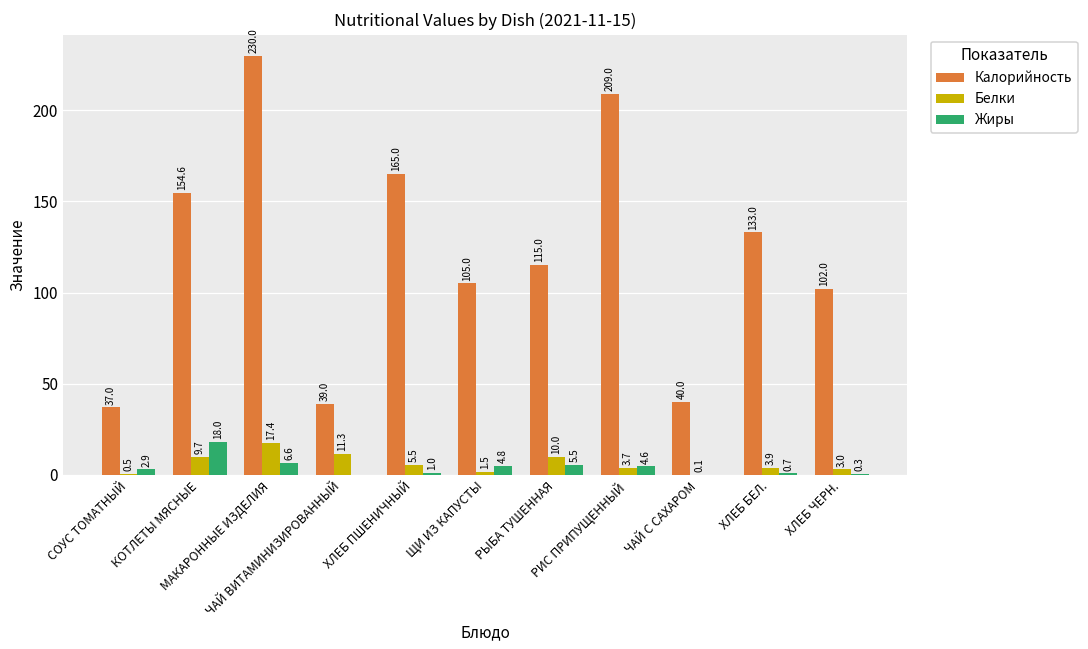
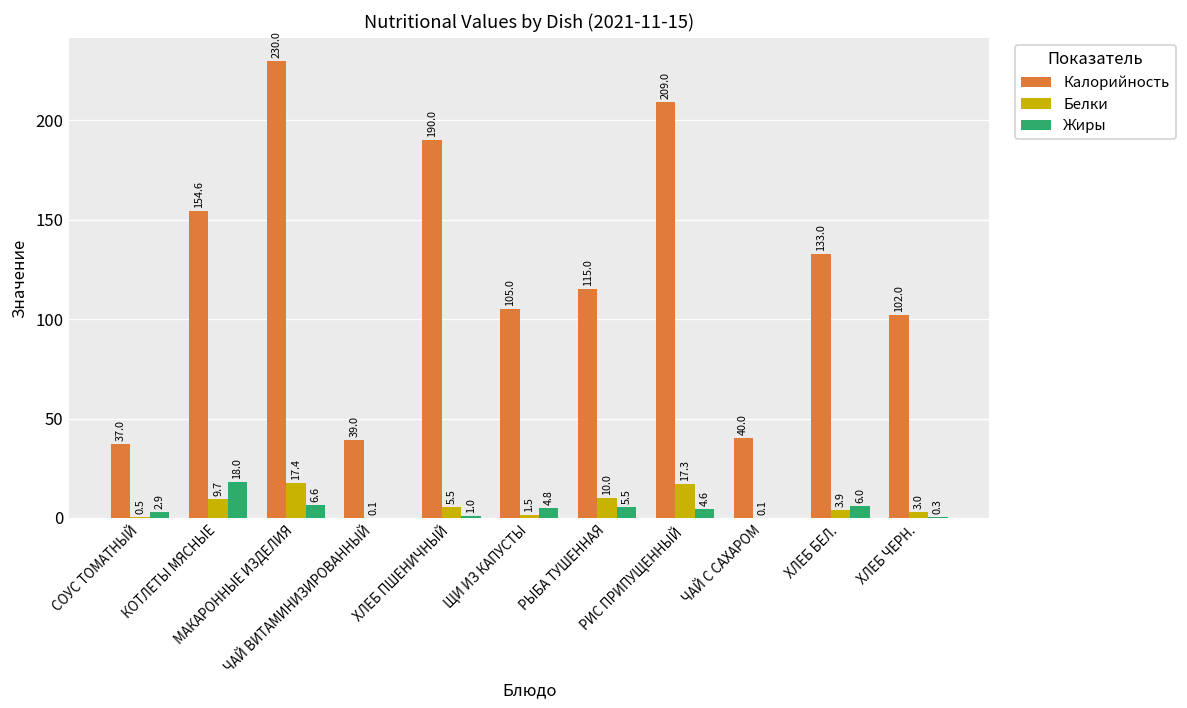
  {
    "Калорийность": {
      "СОУС ТОМАТНЫЙ": 37.0,
      "КОТЛЕТЫ МЯСНЫЕ": 154.6,
      "МАКАРОННЫЕ ИЗДЕЛИЯ": 230.0,
      "ЧАЙ ВИТАМИНИЗИРОВАННЫЙ": 39.0,
-     "ХЛЕБ ПШЕНИЧНЫЙ": 165.0,
+     "ХЛЕБ ПШЕНИЧНЫЙ": 190.0,
      "ЩИ ИЗ КАПУСТЫ": 105.0,
      "РЫБА ТУШЕННАЯ": 115.0,
      "РИС ПРИПУЩЕННЫЙ": 209.0,
      "ЧАЙ С САХАРОМ": 40.0,
      "ХЛЕБ БЕЛ.": 133.0,
      "ХЛЕБ ЧЕРН.": 102.0
    },
    "Белки": {
      "СОУС ТОМАТНЫЙ": 0.5,
      "КОТЛЕТЫ МЯСНЫЕ": 9.7,
      "МАКАРОННЫЕ ИЗДЕЛИЯ": 17.4,
-     "ЧАЙ ВИТАМИНИЗИРОВАННЫЙ": 11.3,
+     "ЧАЙ ВИТАМИНИЗИРОВАННЫЙ": 0.1,
      "ХЛЕБ ПШЕНИЧНЫЙ": 5.5,
      "ЩИ ИЗ КАПУСТЫ": 1.5,
      "РЫБА ТУШЕННАЯ": 10.0,
-     "РИС ПРИПУЩЕННЫЙ": 3.7,
+     "РИС ПРИПУЩЕННЫЙ": 17.3,
      "ЧАЙ С САХАРОМ": 0.1,
      "ХЛЕБ БЕЛ.": 3.9,
      "ХЛЕБ ЧЕРН.": 3.0
    },
    "Жиры": {
      "СОУС ТОМАТНЫЙ": 2.9,
      "КОТЛЕТЫ МЯСНЫЕ": 18.0,
      "МАКАРОННЫЕ ИЗДЕЛИЯ": 6.6,
      "ХЛЕБ ПШЕНИЧНЫЙ": 1.0,
      "ЩИ ИЗ КАПУСТЫ": 4.8,
      "РЫБА ТУШЕННАЯ": 5.5,
      "РИС ПРИПУЩЕННЫЙ": 4.6,
-     "ХЛЕБ БЕЛ.": 0.7,
+     "ХЛЕБ БЕЛ.": 6.0,
      "ХЛЕБ ЧЕРН.": 0.3
    }
  }
